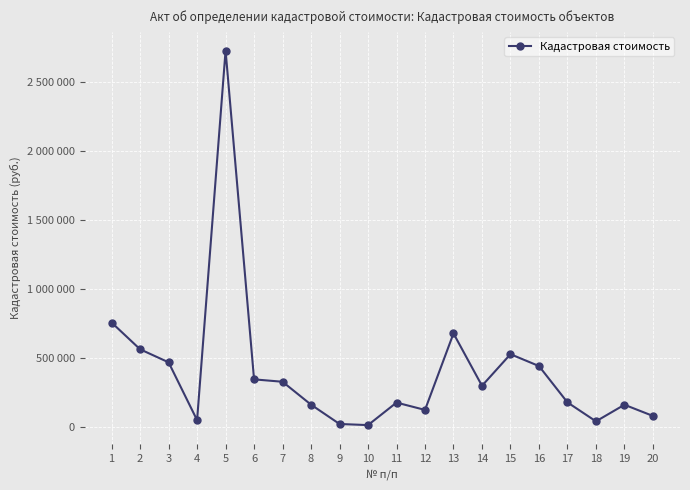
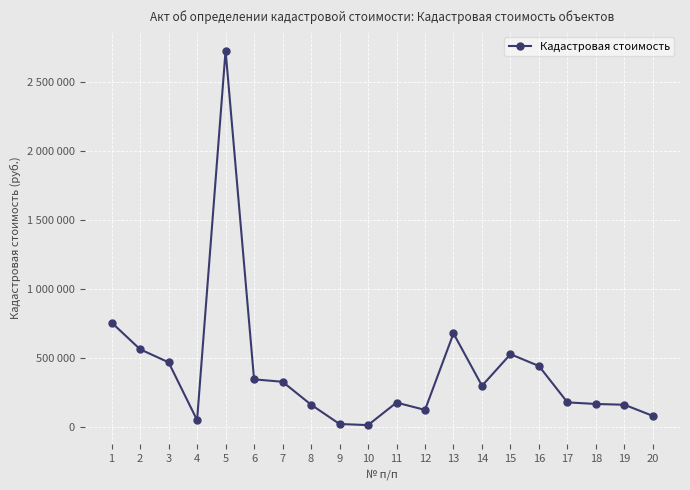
  {
    "1": 760000,
    "2": 560000,
    "3": 470000,
    "4": 50000,
    "5": 2730000,
    "6": 350000,
    "7": 330000,
    "8": 160000,
    "9": 20000,
    "10": 20000,
    "11": 180000,
    "12": 130000,
    "13": 680000,
    "14": 300000,
    "15": 530000,
    "16": 440000,
    "17": 180000,
-   "18": 40000,
+   "18": 170000,
    "19": 160000,
    "20": 80000
  }
